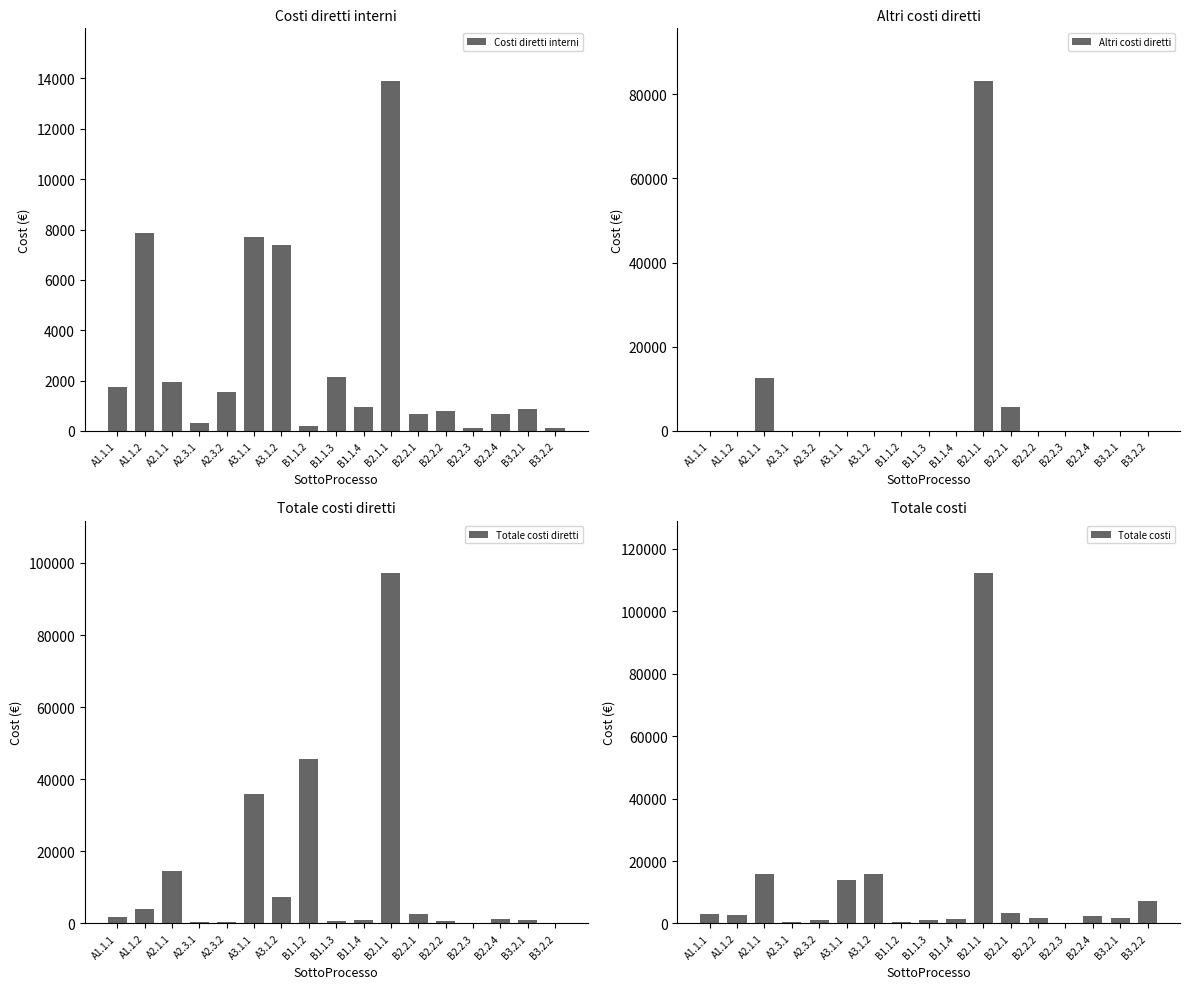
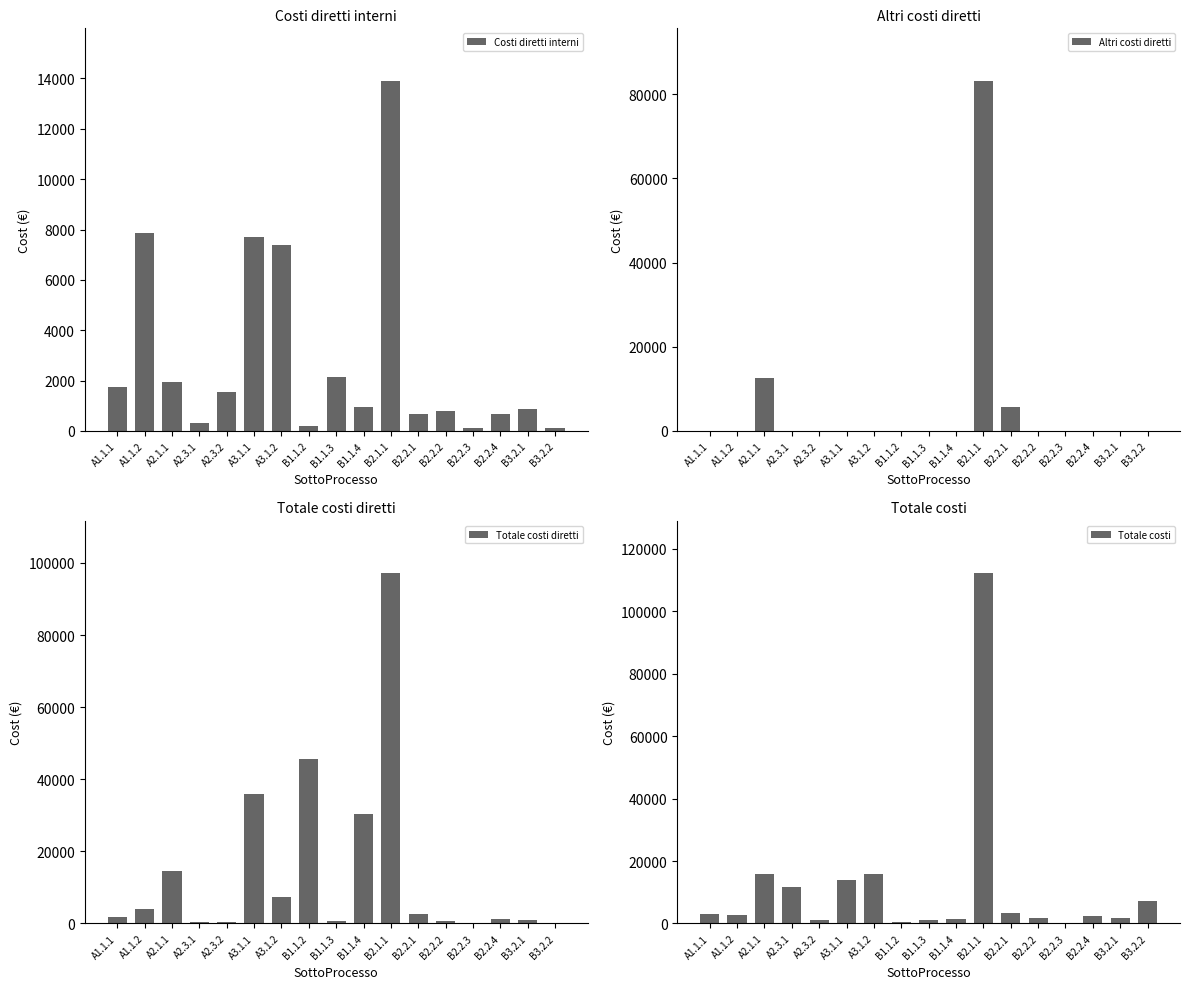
  {
    "Costi diretti interni": {
      "A1.1.1": 1700,
      "A1.1.2": 7900,
      "A2.1.1": 1900,
      "A2.3.1": 300,
      "A2.3.2": 1600,
      "A3.1.1": 7700,
      "A3.1.2": 7400,
      "B1.1.2": 200,
      "B1.1.3": 2200,
      "B1.1.4": 1000,
      "B2.1.1": 13900,
      "B2.2.1": 700,
      "B2.2.2": 800,
      "B2.2.3": 100,
      "B2.2.4": 700,
      "B3.2.1": 900,
      "B3.2.2": 100
    },
    "Altri costi diretti": {
      "A1.1.1": 0,
      "A1.1.2": 0,
      "A2.1.1": 13000,
      "A2.3.1": 0,
      "A2.3.2": 0,
      "A3.1.1": 0,
      "A3.1.2": 0,
      "B1.1.2": 0,
      "B1.1.3": 0,
      "B1.1.4": 0,
      "B2.1.1": 83000,
      "B2.2.1": 6000,
      "B2.2.2": 0,
      "B2.2.3": 0,
      "B2.2.4": 0,
      "B3.2.1": 0,
      "B3.2.2": 0
    },
    "Totale costi diretti": {
      "A1.1.1": 2000,
      "A1.1.2": 4000,
      "A2.1.1": 15000,
      "A3.1.1": 36000,
      "A3.1.2": 7000,
      "B1.1.2": 46000,
-     "B1.1.4": 1000,
+     "B1.1.4": 30000,
      "B2.1.1": 97000,
      "B2.2.1": 3000,
      "B2.2.2": 1000,
      "B2.2.4": 1000,
      "B3.2.1": 1000
    },
    "Totale costi": {
      "A1.1.1": 3000,
      "A1.1.2": 3000,
      "A2.1.1": 16000,
-     "A2.3.1": 1000,
+     "A2.3.1": 12000,
      "A2.3.2": 1000,
      "A3.1.1": 14000,
      "A3.1.2": 16000,
      "B1.1.3": 1000,
      "B1.1.4": 2000,
      "B2.1.1": 112000,
      "B2.2.1": 3000,
      "B2.2.2": 2000,
      "B2.2.4": 3000,
      "B3.2.1": 2000,
      "B3.2.2": 7000
    }
  }
